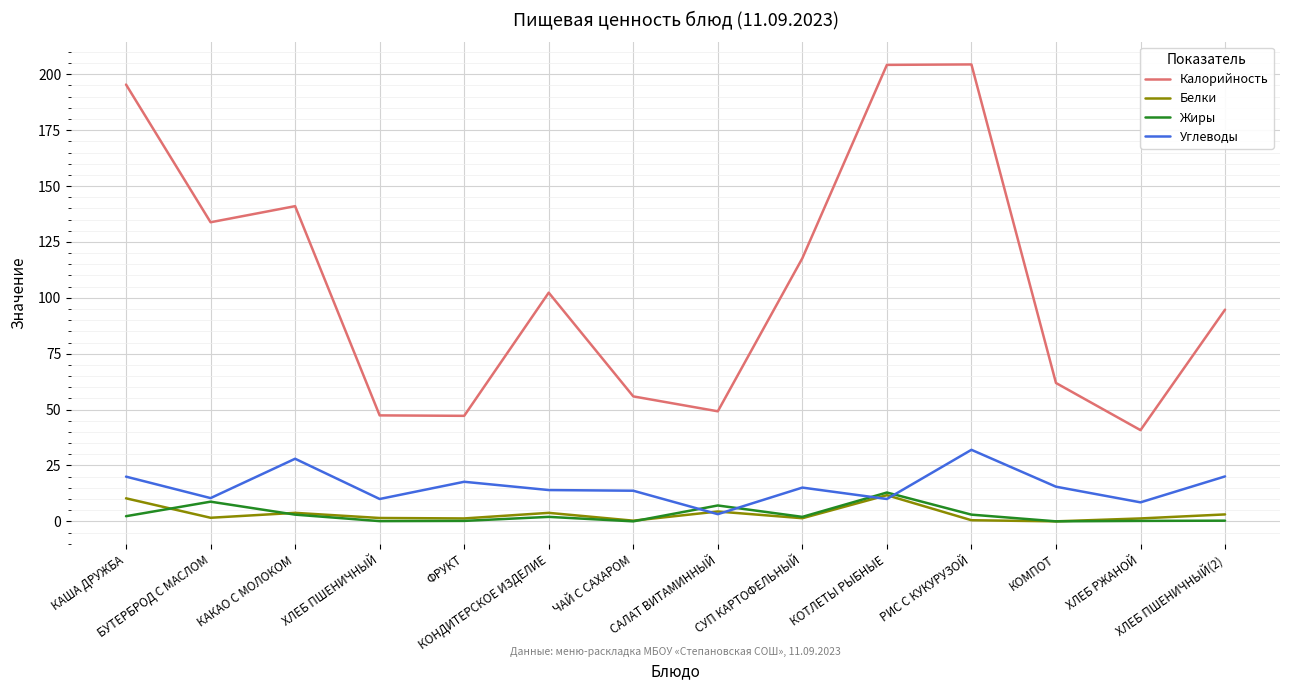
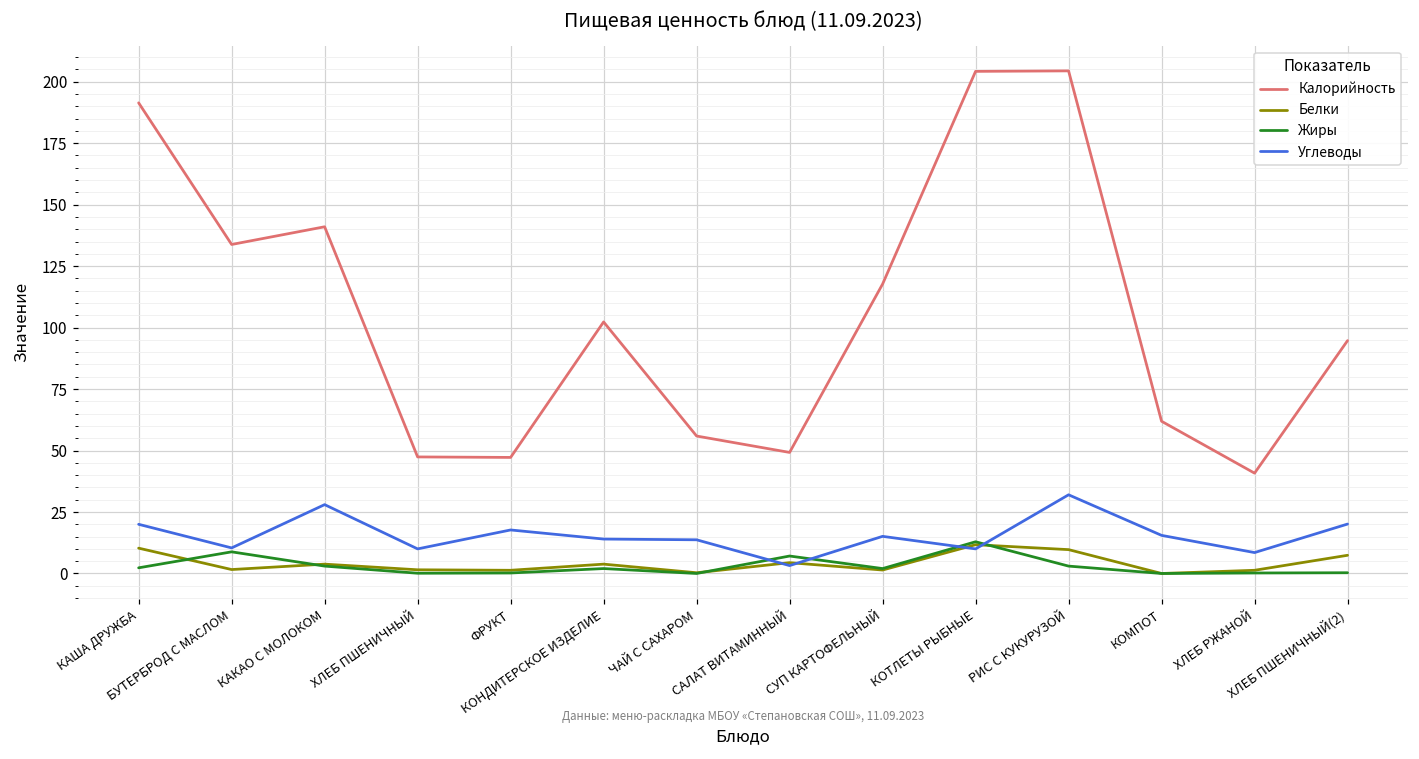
  {
    "Калорийность": {
-     "КАША ДРУЖБА": 195,
+     "КАША ДРУЖБА": 191,
      "БУТЕРБРОД С МАСЛОМ": 134,
      "КАКАО С МОЛОКОМ": 141,
      "ХЛЕБ ПШЕНИЧНЫЙ": 47,
      "ФРУКТ": 47,
      "КОНДИТЕРСКОЕ ИЗДЕЛИЕ": 102,
      "ЧАЙ С САХАРОМ": 56,
      "САЛАТ ВИТАМИННЫЙ": 49,
      "СУП КАРТОФЕЛЬНЫЙ": 118,
      "КОТЛЕТЫ РЫБНЫЕ": 204,
      "РИС С КУКУРУЗОЙ": 204,
      "КОМПОТ": 62,
      "ХЛЕБ РЖАНОЙ": 41,
      "ХЛЕБ ПШЕНИЧНЫЙ(2)": 95
    },
    "Белки": {
      "КАША ДРУЖБА": 10,
      "БУТЕРБРОД С МАСЛОМ": 2,
      "ХЛЕБ ПШЕНИЧНЫЙ": 2,
      "КОНДИТЕРСКОЕ ИЗДЕЛИЕ": 4,
      "САЛАТ ВИТАМИННЫЙ": 4,
      "КОТЛЕТЫ РЫБНЫЕ": 12,
-     "РИС С КУКУРУЗОЙ": 1,
-     "ХЛЕБ ПШЕНИЧНЫЙ(2)": 3
+     "РИС С КУКУРУЗОЙ": 10,
+     "ХЛЕБ ПШЕНИЧНЫЙ(2)": 7
    },
    "Жиры": {
      "КАША ДРУЖБА": 2,
      "БУТЕРБРОД С МАСЛОМ": 9,
      "ХЛЕБ ПШЕНИЧНЫЙ": 0,
      "КОНДИТЕРСКОЕ ИЗДЕЛИЕ": 2,
      "САЛАТ ВИТАМИННЫЙ": 7,
      "КОТЛЕТЫ РЫБНЫЕ": 13,
      "РИС С КУКУРУЗОЙ": 3,
      "ХЛЕБ ПШЕНИЧНЫЙ(2)": 0
    },
    "Углеводы": {
      "КАША ДРУЖБА": 20,
      "БУТЕРБРОД С МАСЛОМ": 10,
      "КАКАО С МОЛОКОМ": 28,
      "ХЛЕБ ПШЕНИЧНЫЙ": 10,
      "ФРУКТ": 18,
      "КОНДИТЕРСКОЕ ИЗДЕЛИЕ": 14,
      "ЧАЙ С САХАРОМ": 14,
      "САЛАТ ВИТАМИННЫЙ": 3,
      "СУП КАРТОФЕЛЬНЫЙ": 15,
      "КОТЛЕТЫ РЫБНЫЕ": 10,
      "РИС С КУКУРУЗОЙ": 32,
      "КОМПОТ": 16,
      "ХЛЕБ РЖАНОЙ": 9,
      "ХЛЕБ ПШЕНИЧНЫЙ(2)": 20
    }
  }
